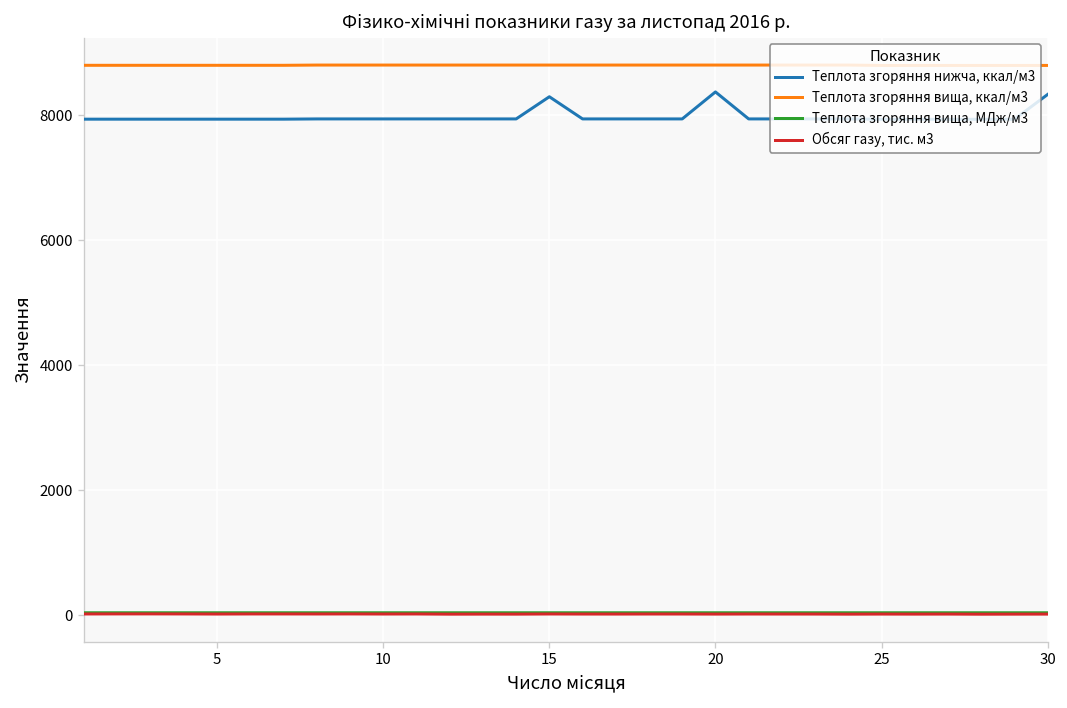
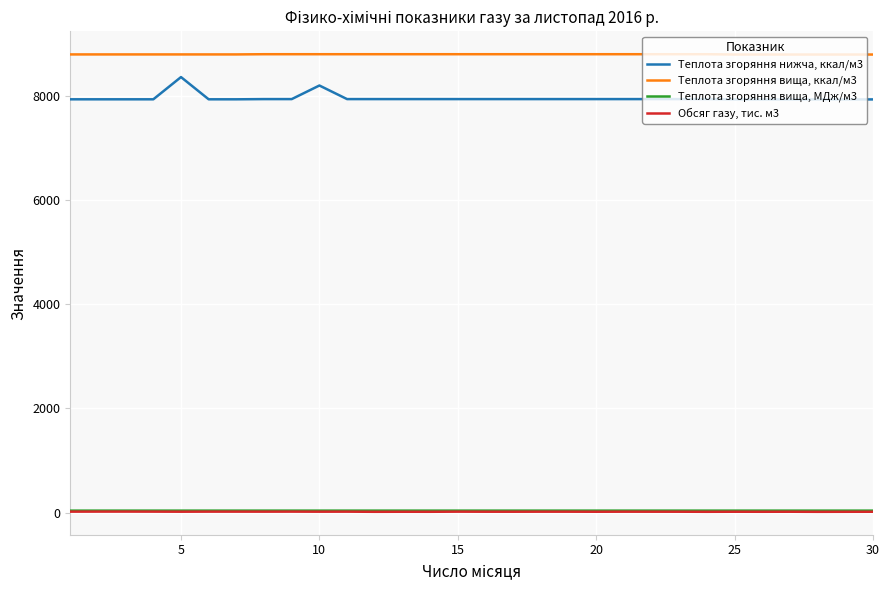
  {
    "Теплота згоряння нижча, ккал/м3": {
-     "5": 7900,
-     "10": 7900,
-     "15": 8300,
-     "20": 8400,
-     "30": 8300
+     "5": 8400,
+     "10": 8200,
+     "15": 7900,
+     "20": 7900,
+     "30": 7900
    },
    "Теплота згоряння вища, ккал/м3": {
      "5": 8800,
      "10": 8800,
      "15": 8800,
      "20": 8800,
      "30": 8800
    }
  }
